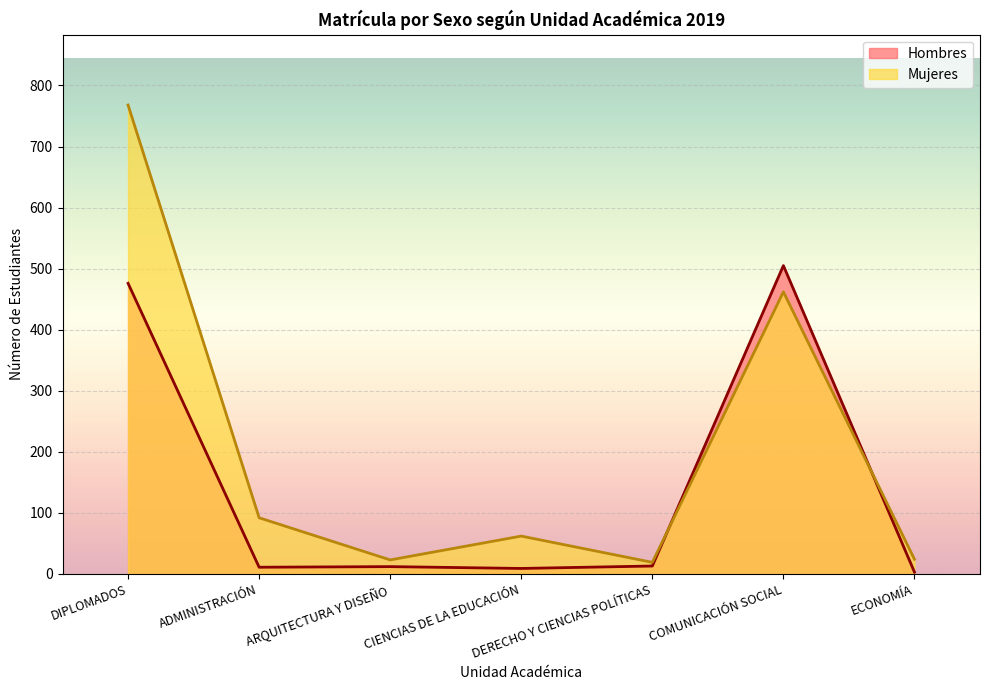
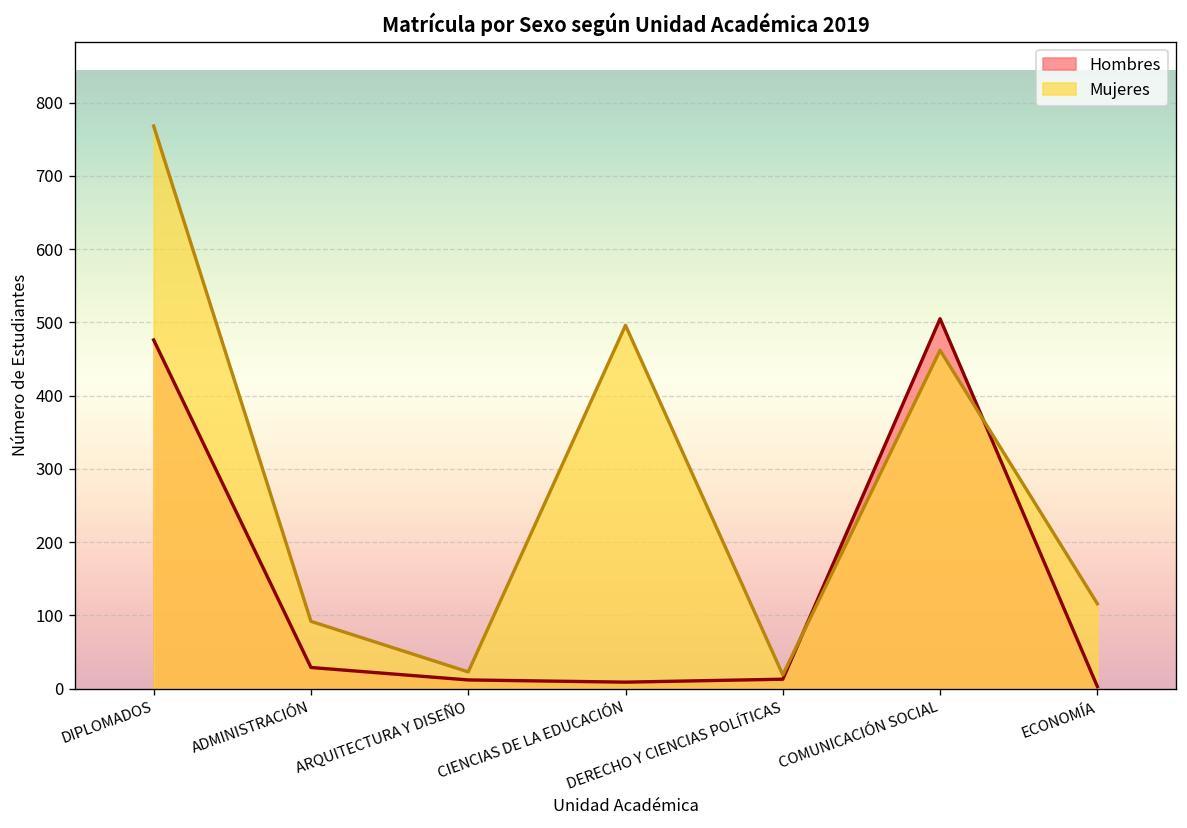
  {
    "Hombres": {
      "DIPLOMADOS": 480,
-     "ADMINISTRACIÓN": 10,
+     "ADMINISTRACIÓN": 30,
      "ARQUITECTURA Y DISEÑO": 10,
      "CIENCIAS DE LA EDUCACIÓN": 10,
      "DERECHO Y CIENCIAS POLÍTICAS": 10,
      "COMUNICACIÓN SOCIAL": 510,
      "ECONOMÍA": 0
    },
    "Mujeres": {
      "DIPLOMADOS": 770,
      "ADMINISTRACIÓN": 90,
      "ARQUITECTURA Y DISEÑO": 20,
-     "CIENCIAS DE LA EDUCACIÓN": 60,
+     "CIENCIAS DE LA EDUCACIÓN": 500,
      "DERECHO Y CIENCIAS POLÍTICAS": 20,
      "COMUNICACIÓN SOCIAL": 460,
-     "ECONOMÍA": 20
+     "ECONOMÍA": 120
    }
  }
